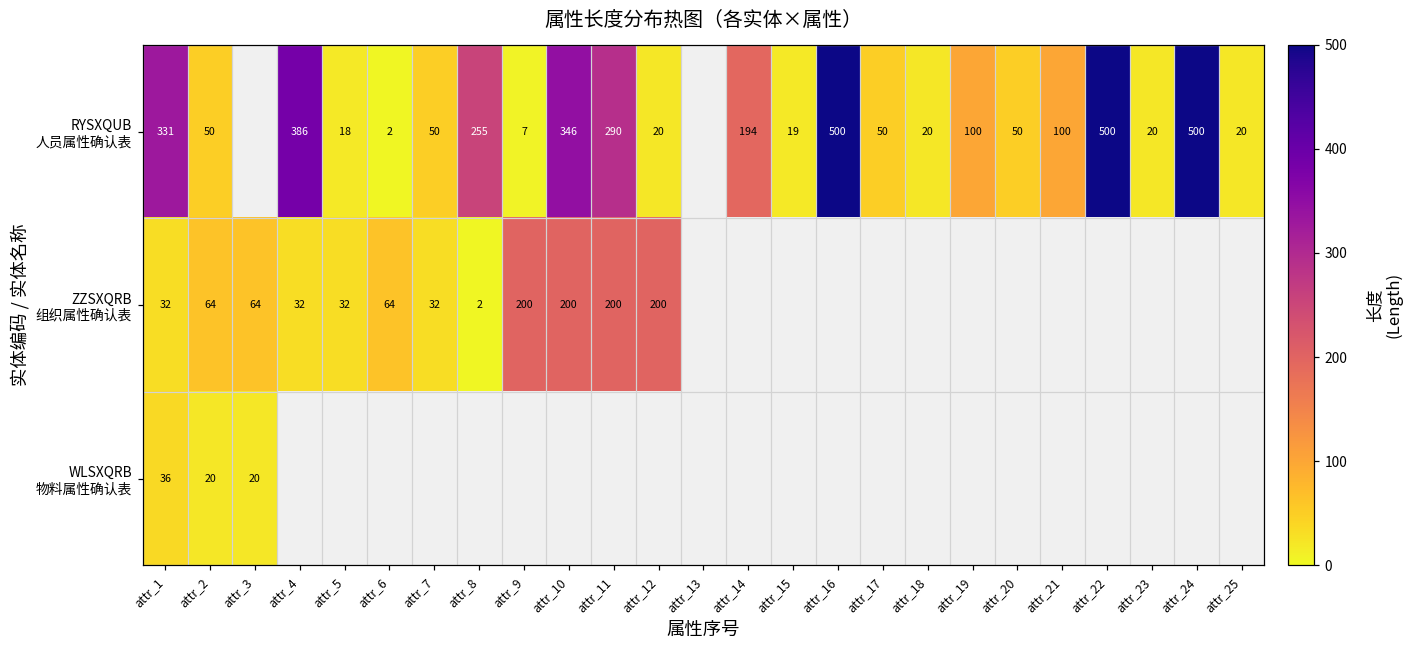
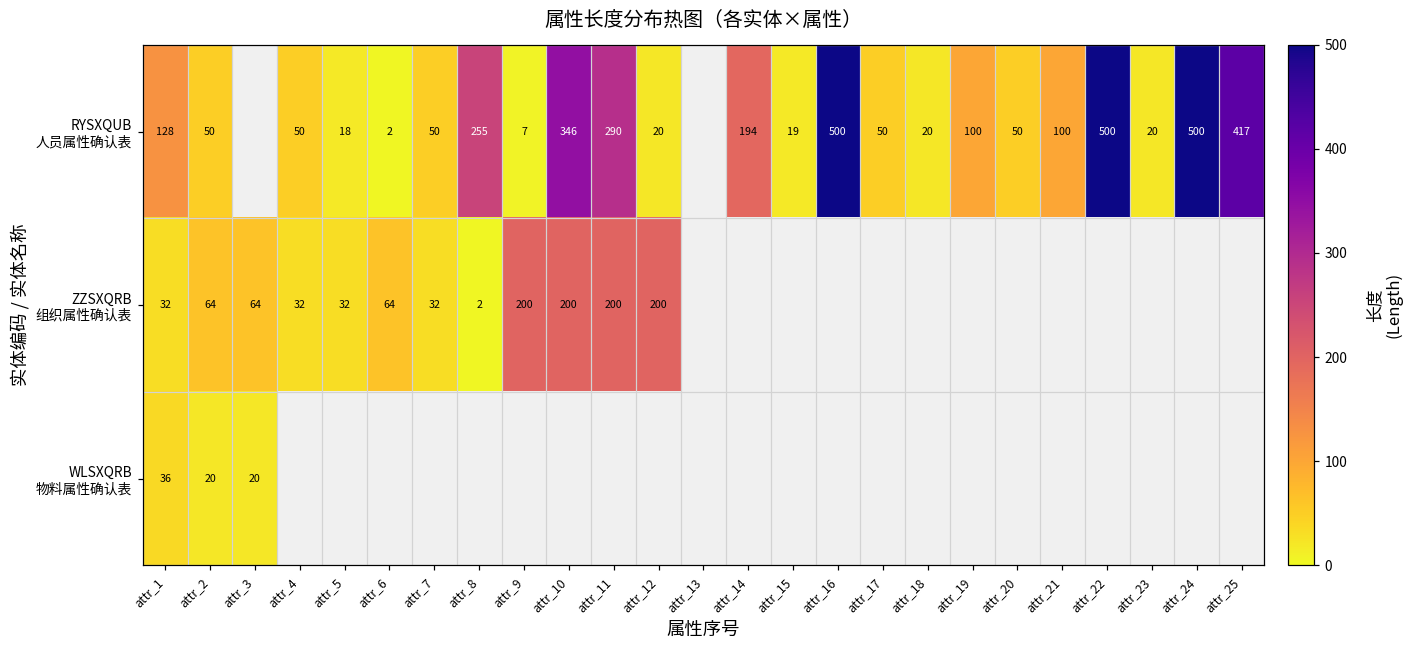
  {
    "RYSXQUB 人员属性确认表": {
-     "attr_1": 331,
+     "attr_1": 128,
      "attr_2": 50,
-     "attr_4": 386,
+     "attr_4": 50,
      "attr_5": 18,
      "attr_6": 2,
      "attr_7": 50,
      "attr_8": 255,
      "attr_9": 7,
      "attr_10": 346,
      "attr_11": 290,
      "attr_12": 20,
      "attr_14": 194,
      "attr_15": 19,
      "attr_16": 500,
      "attr_17": 50,
      "attr_18": 20,
      "attr_19": 100,
      "attr_20": 50,
      "attr_21": 100,
      "attr_22": 500,
      "attr_23": 20,
      "attr_24": 500,
-     "attr_25": 20
+     "attr_25": 417
    },
    "ZZSXQRB 组织属性确认表": {
      "attr_1": 32,
      "attr_2": 64,
      "attr_3": 64,
      "attr_4": 32,
      "attr_5": 32,
      "attr_6": 64,
      "attr_7": 32,
      "attr_8": 2,
      "attr_9": 200,
      "attr_10": 200,
      "attr_11": 200,
      "attr_12": 200
    },
    "WLSXQRB 物料属性确认表": {
      "attr_1": 36,
      "attr_2": 20,
      "attr_3": 20
    }
  }
